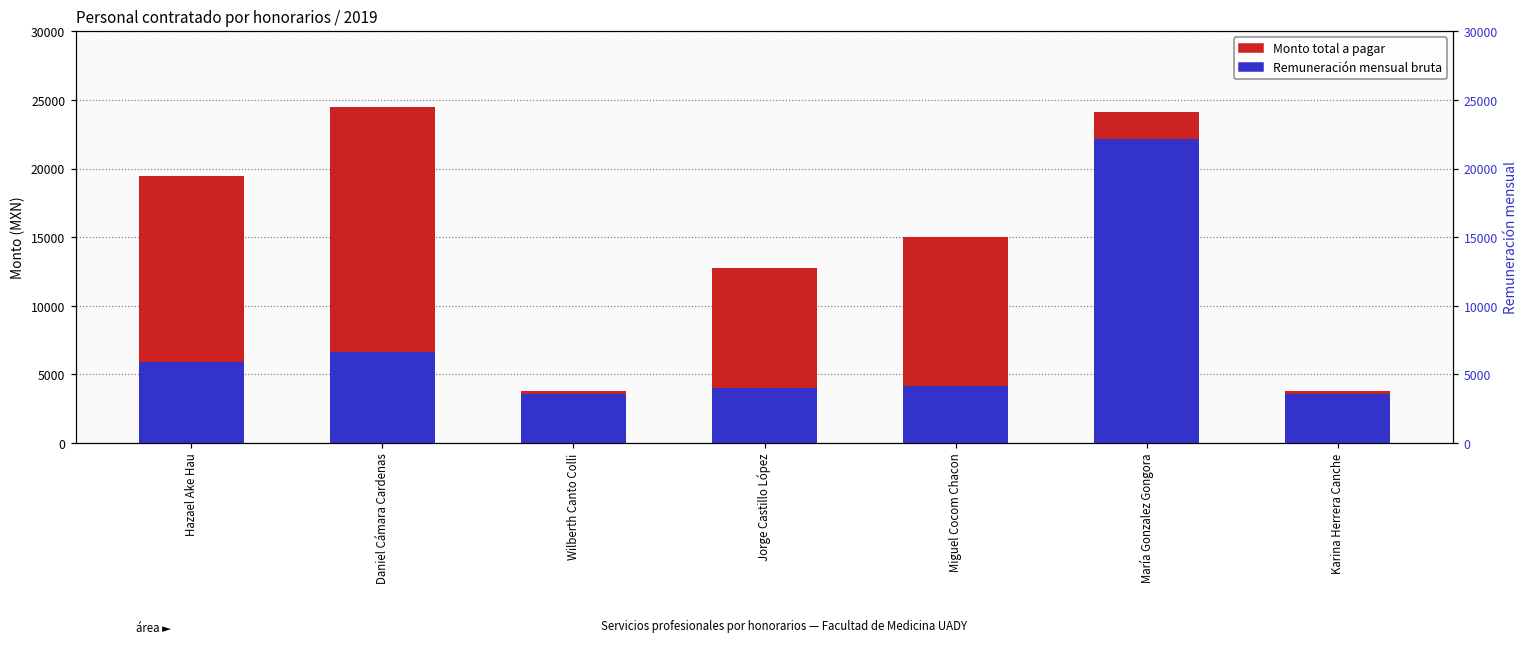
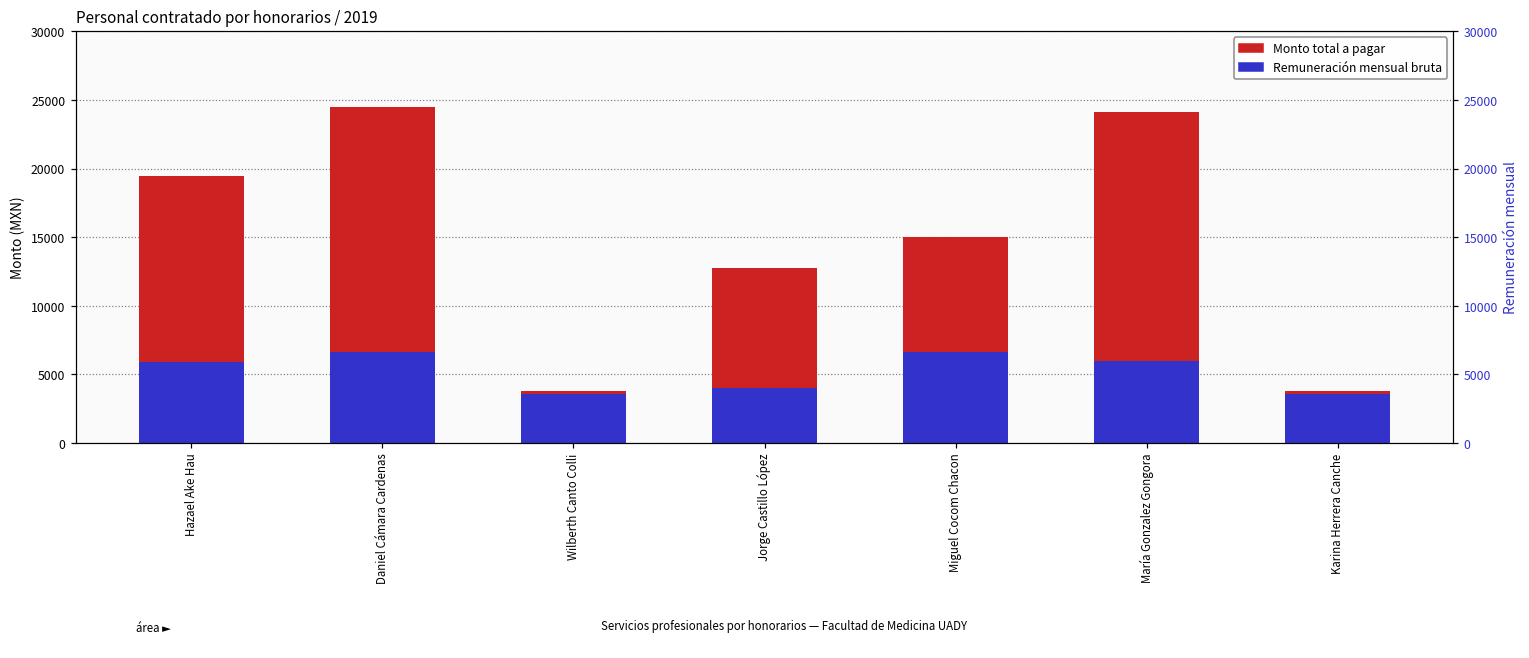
  {
    "Monto total a pagar": {
      "Hazael Ake Hau": 19500,
      "Daniel Cámara Cardenas": 24500,
      "Wilberth Canto Colli": 3800,
      "Jorge Castillo López": 12700,
      "Miguel Cocom Chacon": 15000,
      "María Gonzalez Gongora": 24100,
      "Karina Herrera Canche": 3800
    },
    "Remuneración mensual bruta": {
-     "Miguel Cocom Chacon": 4200,
-     "María Gonzalez Gongora": 22200
+     "Miguel Cocom Chacon": 6700,
+     "María Gonzalez Gongora": 6000
    }
  }
